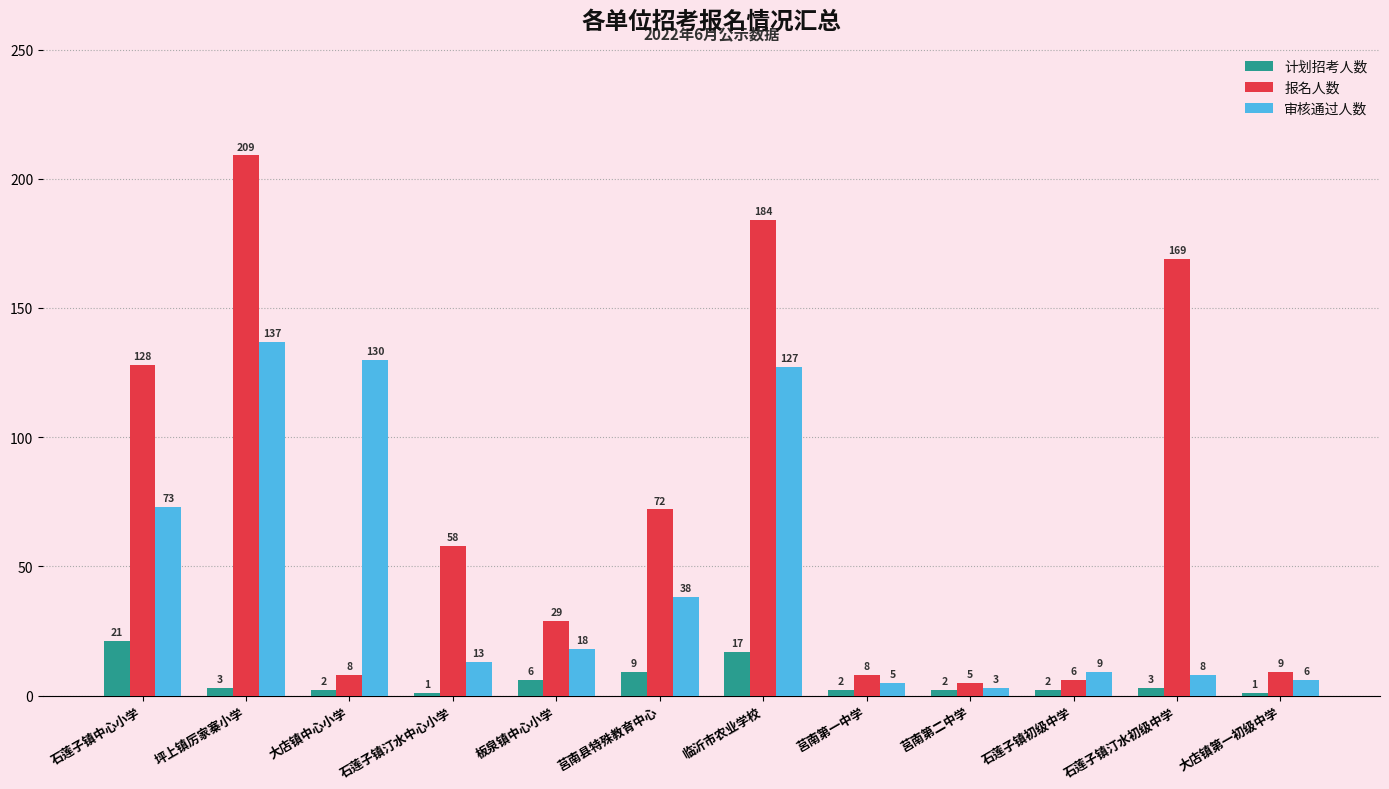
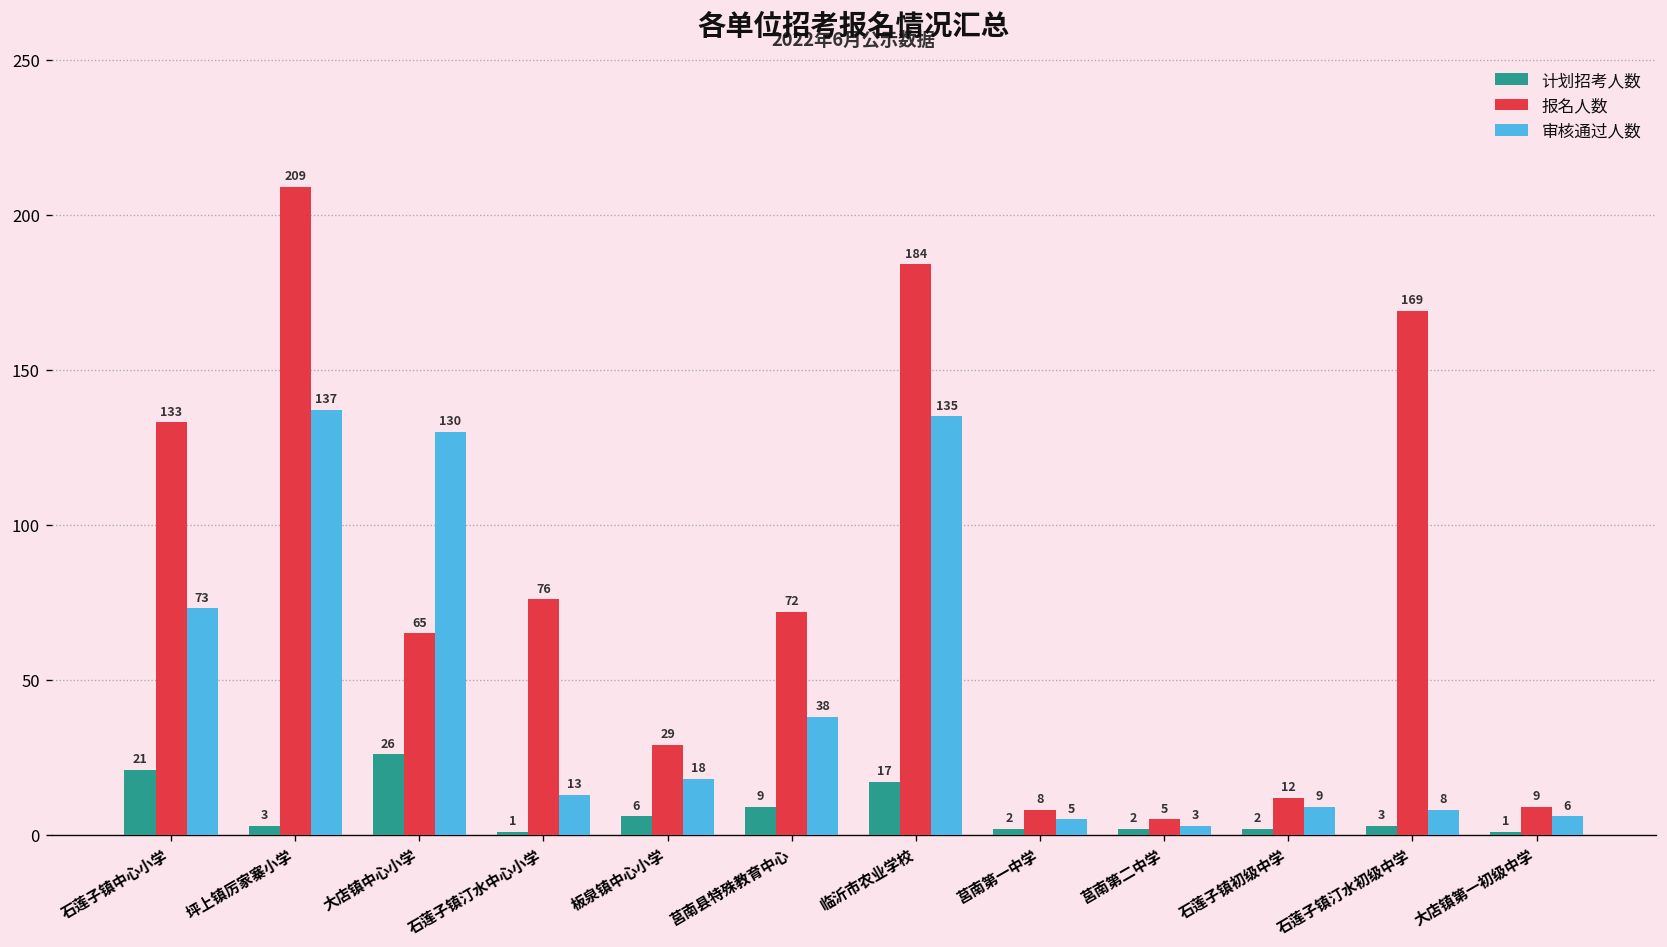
  {
    "计划招考人数": {
      "石莲子镇中心小学": 21,
      "坪上镇厉家寨小学": 3,
-     "大店镇中心小学": 2,
+     "大店镇中心小学": 26,
      "石莲子镇汀水中心小学": 1,
      "板泉镇中心小学": 6,
      "莒南县特殊教育中心": 9,
      "临沂市农业学校": 17,
      "莒南第一中学": 2,
      "莒南第二中学": 2,
      "石莲子镇初级中学": 2,
      "石莲子镇汀水初级中学": 3,
      "大店镇第一初级中学": 1
    },
    "报名人数": {
-     "石莲子镇中心小学": 128,
+     "石莲子镇中心小学": 133,
      "坪上镇厉家寨小学": 209,
-     "大店镇中心小学": 8,
-     "石莲子镇汀水中心小学": 58,
+     "大店镇中心小学": 65,
+     "石莲子镇汀水中心小学": 76,
      "板泉镇中心小学": 29,
      "莒南县特殊教育中心": 72,
      "临沂市农业学校": 184,
      "莒南第一中学": 8,
      "莒南第二中学": 5,
-     "石莲子镇初级中学": 6,
+     "石莲子镇初级中学": 12,
      "石莲子镇汀水初级中学": 169,
      "大店镇第一初级中学": 9
    },
    "审核通过人数": {
      "石莲子镇中心小学": 73,
      "坪上镇厉家寨小学": 137,
      "大店镇中心小学": 130,
      "石莲子镇汀水中心小学": 13,
      "板泉镇中心小学": 18,
      "莒南县特殊教育中心": 38,
-     "临沂市农业学校": 127,
+     "临沂市农业学校": 135,
      "莒南第一中学": 5,
      "莒南第二中学": 3,
      "石莲子镇初级中学": 9,
      "石莲子镇汀水初级中学": 8,
      "大店镇第一初级中学": 6
    }
  }
